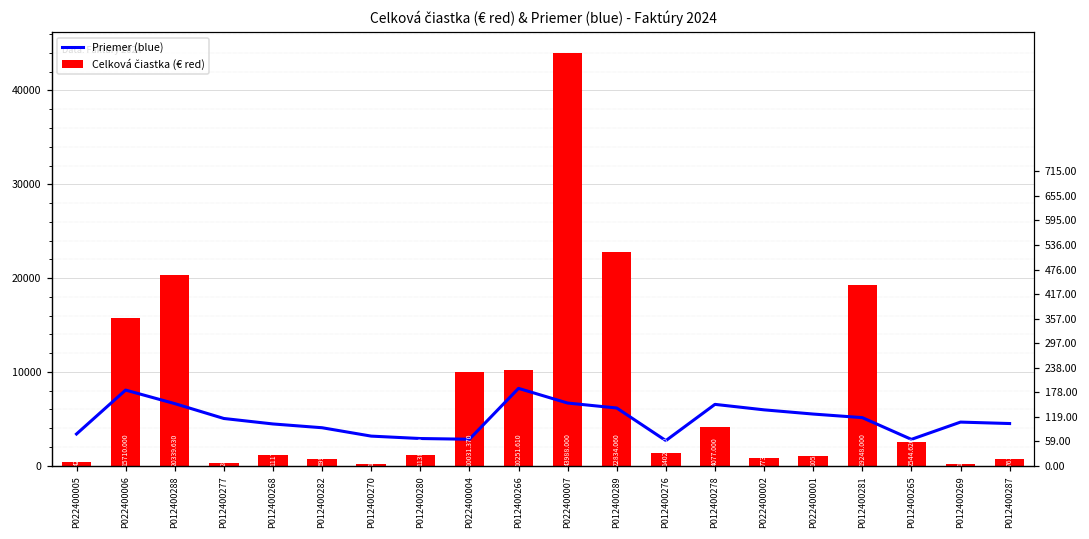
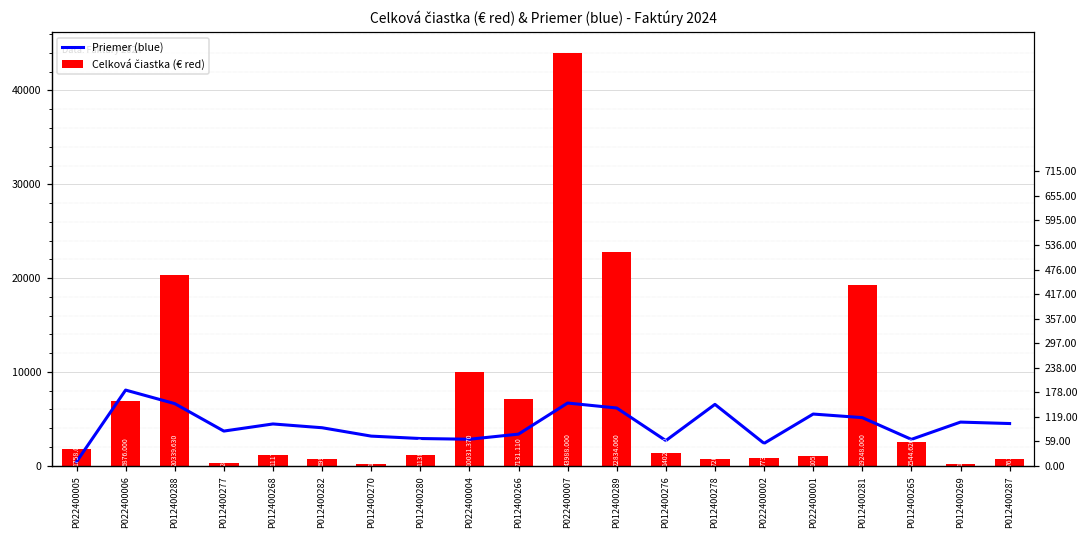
  {
    "Priemer (blue)": {
-     "P022400005": 3000,
+     "P022400005": 0,
      "P022400006": 8000,
      "P012400288": 7000,
-     "P012400277": 5000,
+     "P012400277": 4000,
      "P012400268": 4000,
      "P012400282": 4000,
      "P012400270": 3000,
      "P022400004": 3000,
-     "P012400266": 8000,
+     "P012400266": 3000,
      "P022400007": 7000,
      "P012400289": 6000,
      "P012400278": 7000,
-     "P022400002": 6000,
+     "P022400002": 2000,
      "P022400001": 6000,
      "P012400281": 5000,
      "P012400265": 3000,
      "P012400269": 5000,
      "P012400287": 4000
    },
    "Celková čiastka (€ red)": {
-     "P022400005": 0,
-     "P022400006": 15710.000,
+     "P022400005": 2000,
+     "P022400006": 6876.000,
      "P012400288": 20339.630,
-     "P012400266": 10251.610,
+     "P012400266": 7131.110,
      "P022400007": 43988.000,
      "P012400289": 22834.060,
-     "P012400278": 4000,
+     "P012400278": 1000,
      "P012400281": 19248.000
    }
  }
